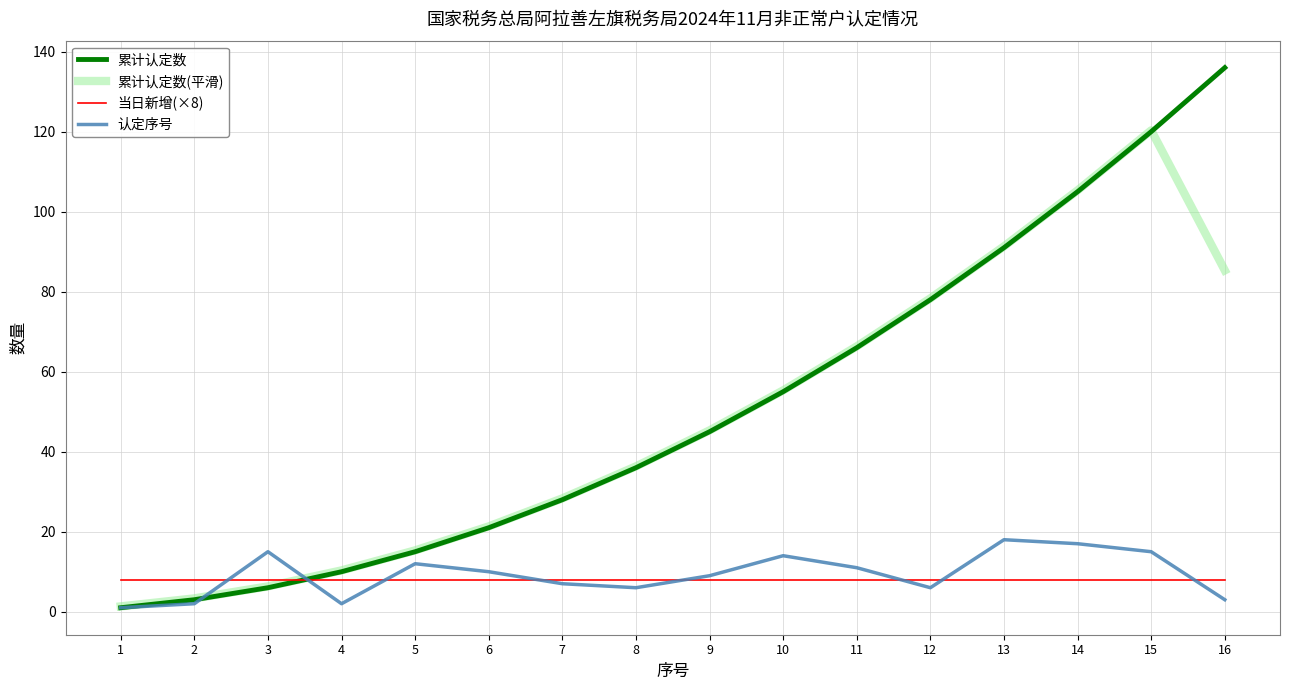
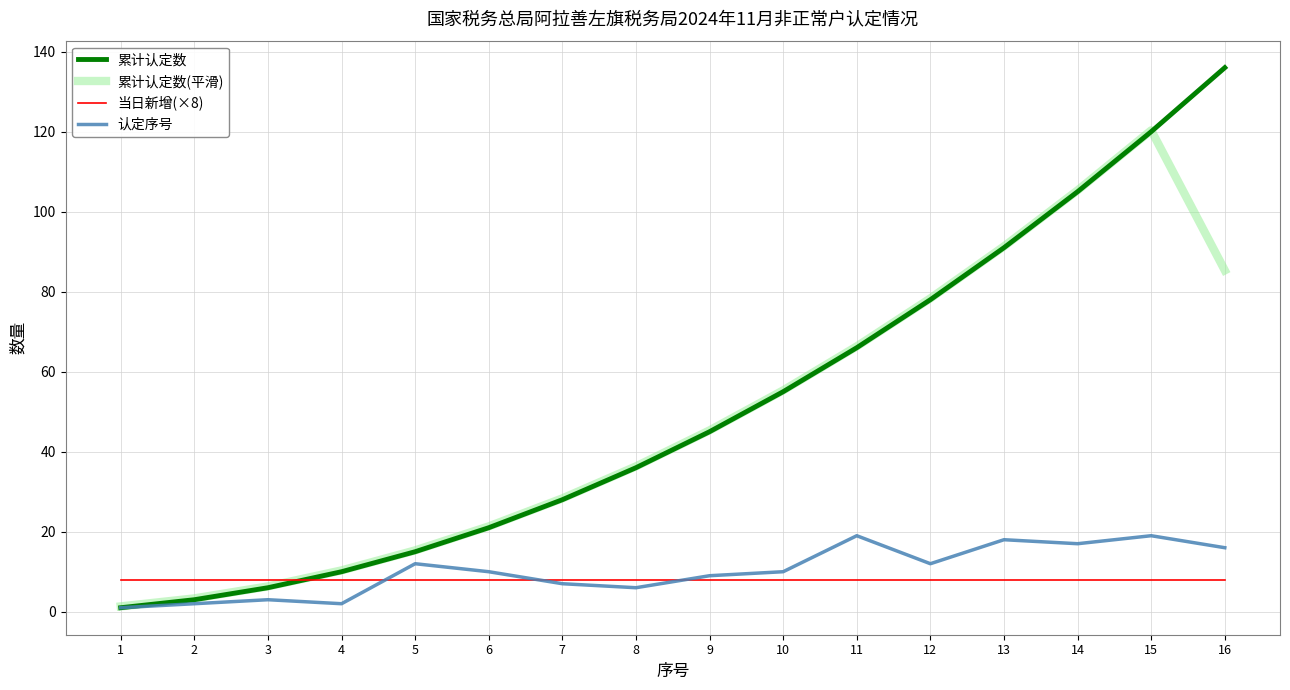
  {
    "累计认定数": {
      "16": 136
    },
    "累计认定数(平滑)": {
      "16": 85
    },
    "当日新增(×8)": {
      "1": 8,
      "2": 8,
      "3": 8,
      "4": 8,
      "5": 8,
      "6": 8,
      "7": 8,
      "8": 8,
      "9": 8,
      "10": 8,
      "11": 8,
      "12": 8,
      "13": 8,
      "14": 8,
      "15": 8,
      "16": 8
    },
    "认定序号": {
      "2": 2,
-     "3": 15,
+     "3": 3,
      "4": 2,
      "5": 12,
      "6": 10,
      "7": 7,
      "8": 6,
      "9": 9,
-     "10": 14,
-     "11": 11,
-     "12": 6,
+     "10": 10,
+     "11": 19,
+     "12": 12,
      "13": 18,
      "14": 17,
-     "15": 15,
-     "16": 3
+     "15": 19,
+     "16": 16
    }
  }
